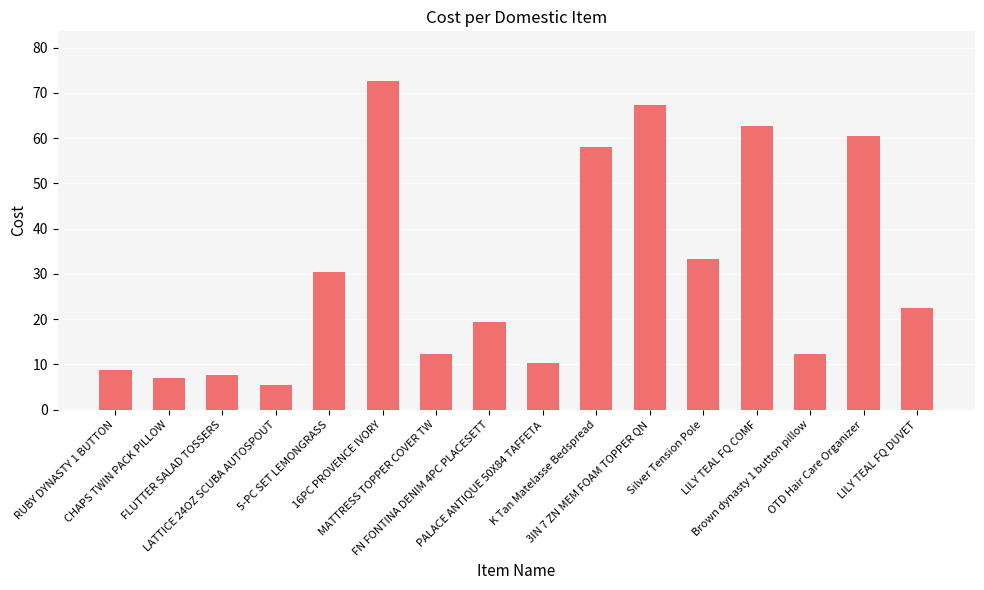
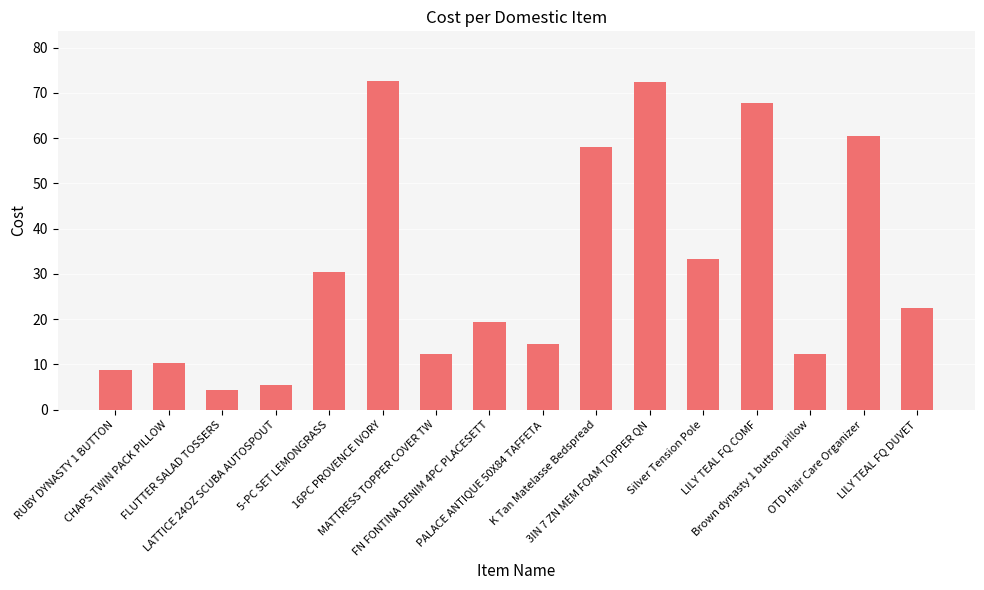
  {
    "RUBY DYNASTY 1 BUTTON": 9,
-   "CHAPS TWIN PACK PILLOW": 7,
-   "FLUTTER SALAD TOSSERS": 8,
+   "CHAPS TWIN PACK PILLOW": 10,
+   "FLUTTER SALAD TOSSERS": 4,
    "LATTICE 24OZ SCUBA AUTOSPOUT": 6,
    "5-PC SET LEMONGRASS": 30,
    "16PC PROVENCE IVORY": 73,
    "MATTRESS TOPPER COVER TW": 12,
    "FN FONTINA DENIM 4PC PLACESETT": 19,
-   "PALACE ANTIQUE 50X84 TAFFETA": 10,
+   "PALACE ANTIQUE 50X84 TAFFETA": 15,
    "K Tan Matelasse Bedspread": 58,
-   "3IN 7 ZN MEM FOAM TOPPER QN": 67,
+   "3IN 7 ZN MEM FOAM TOPPER QN": 72,
    "Silver Tension Pole": 33,
-   "LILY TEAL FQ COMF": 63,
+   "LILY TEAL FQ COMF": 68,
    "Brown dynasty 1 button pillow": 12,
    "OTD Hair Care Organizer": 61,
    "LILY TEAL FQ DUVET": 22
  }
